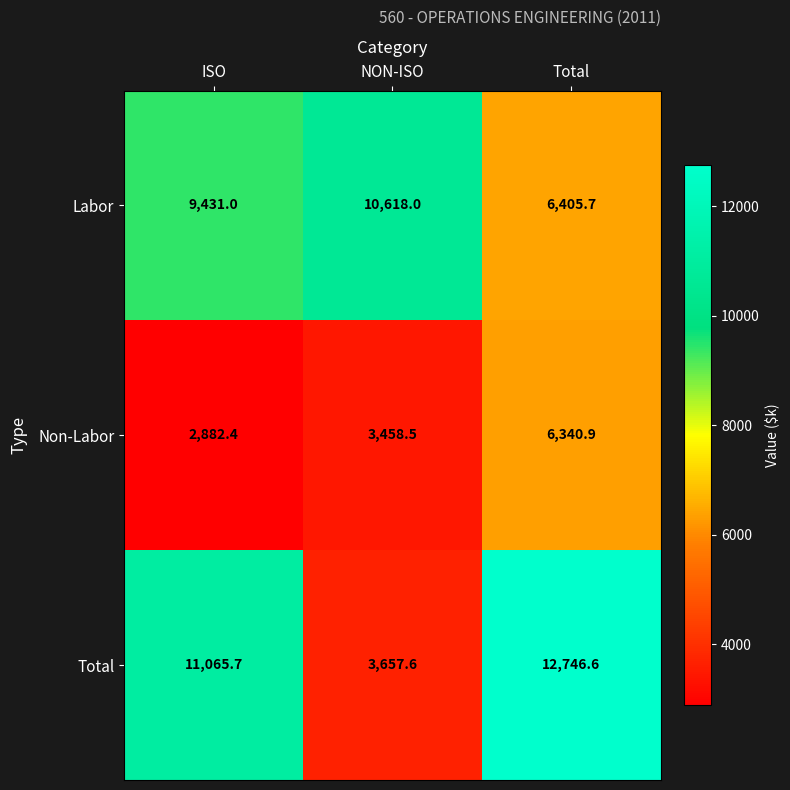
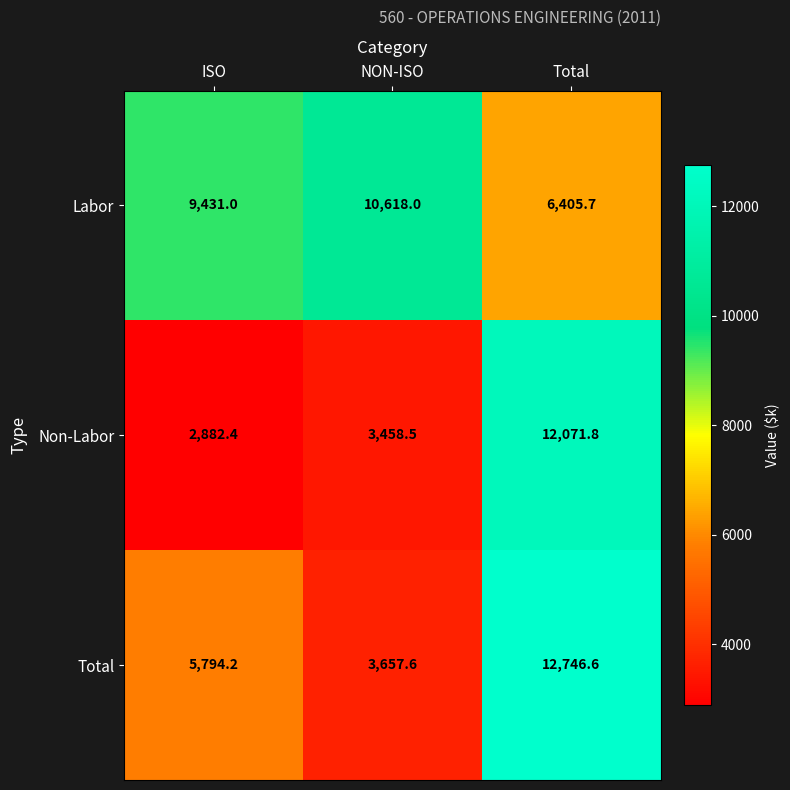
  {
    "Labor": {
      "ISO": "9,431.0",
      "NON-ISO": "10,618.0",
      "Total": "6,405.7"
    },
    "Non-Labor": {
      "ISO": "2,882.4",
      "NON-ISO": "3,458.5",
-     "Total": "6,340.9"
+     "Total": "12,071.8"
    },
    "Total": {
-     "ISO": "11,065.7",
+     "ISO": "5,794.2",
      "NON-ISO": "3,657.6",
      "Total": "12,746.6"
    }
  }
